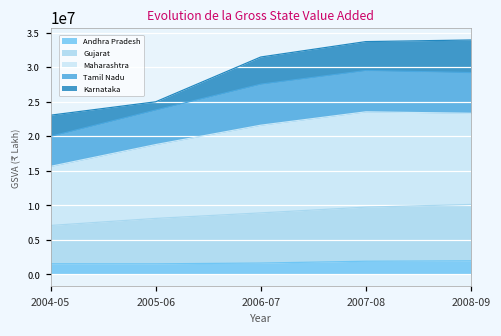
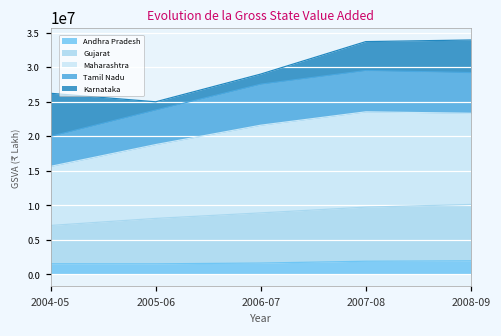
  {
    "Karnataka": {
-     "2004-05": 3000000,
+     "2004-05": 6000000,
      "2005-06": 1000000,
-     "2006-07": 4000000,
+     "2006-07": 1000000,
      "2007-08": 4000000,
      "2008-09": 5000000
    }
  }
